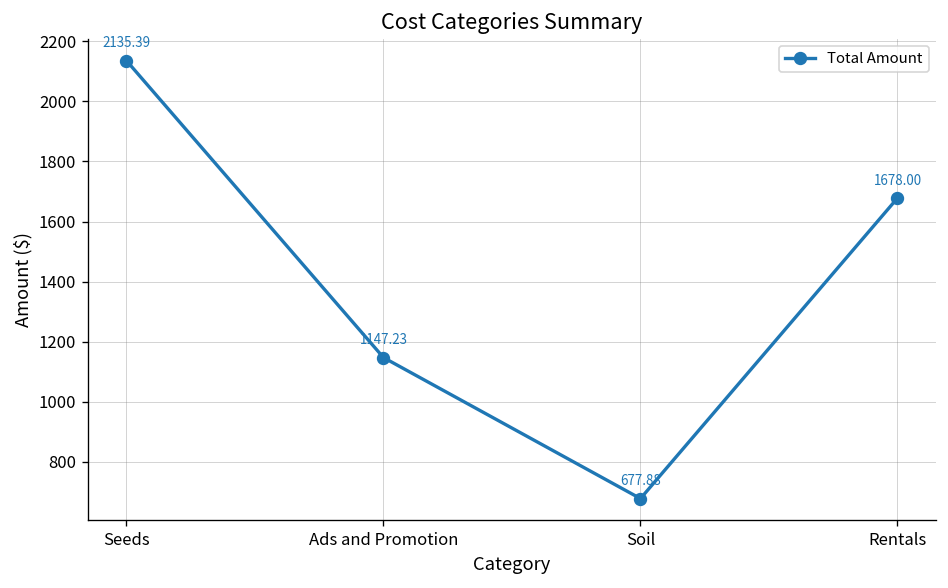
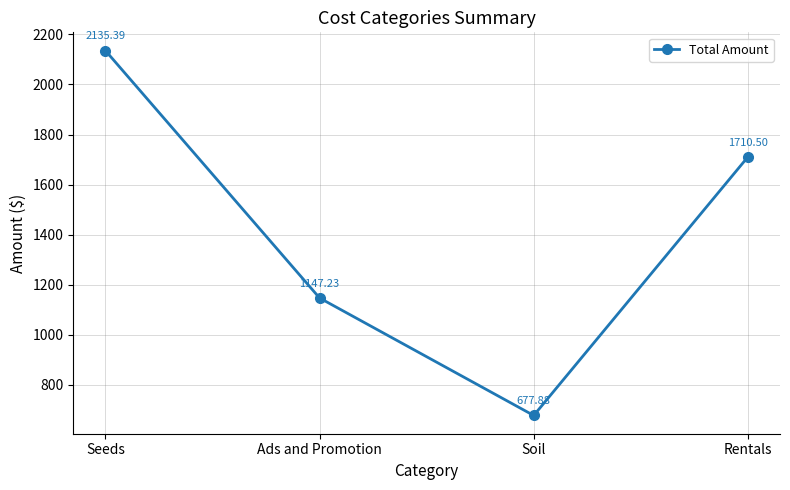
  {
    "Seeds": 2135.39,
    "Ads and Promotion": 1147.23,
    "Soil": 677.88,
-   "Rentals": 1678.00
+   "Rentals": 1710.50
  }
